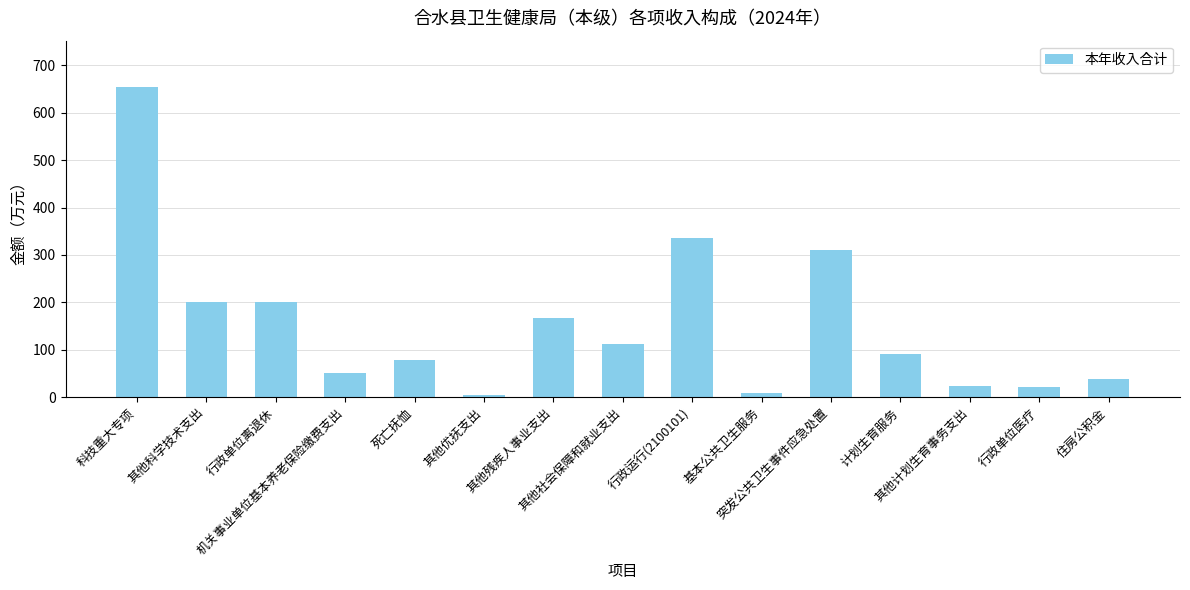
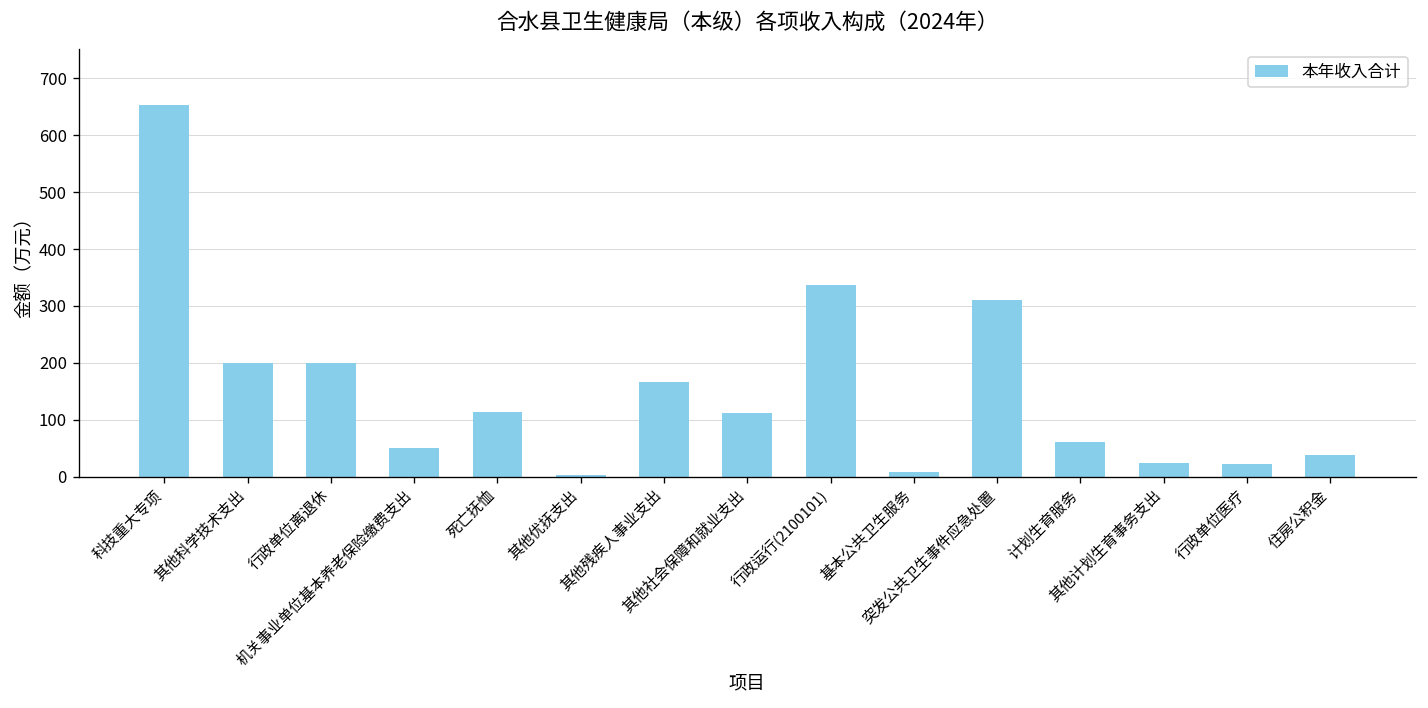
  {
    "科技重大专项": 650,
    "其他科学技术支出": 200,
    "行政单位离退休": 200,
    "机关事业单位基本养老保险缴费支出": 50,
-   "死亡抚恤": 80,
+   "死亡抚恤": 110,
    "其他残疾人事业支出": 170,
    "其他社会保障和就业支出": 110,
    "行政运行(2100101)": 340,
    "基本公共卫生服务": 10,
    "突发公共卫生事件应急处置": 310,
-   "计划生育服务": 90,
+   "计划生育服务": 60,
    "其他计划生育事务支出": 20,
    "行政单位医疗": 20,
    "住房公积金": 40
  }
